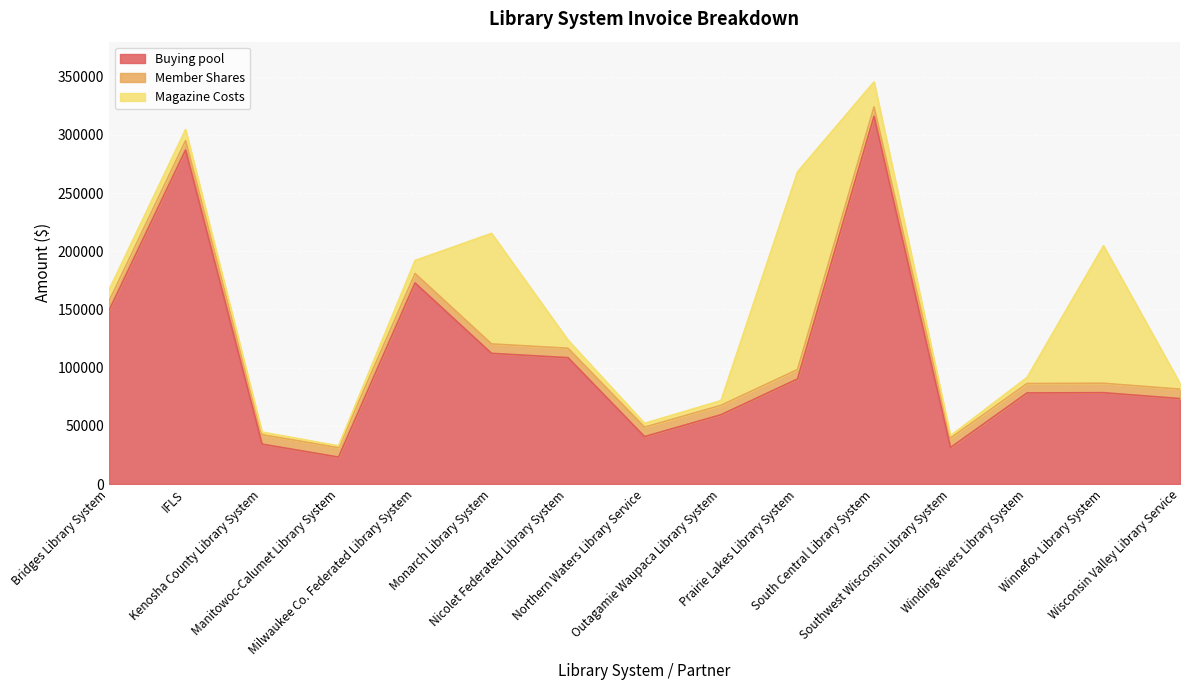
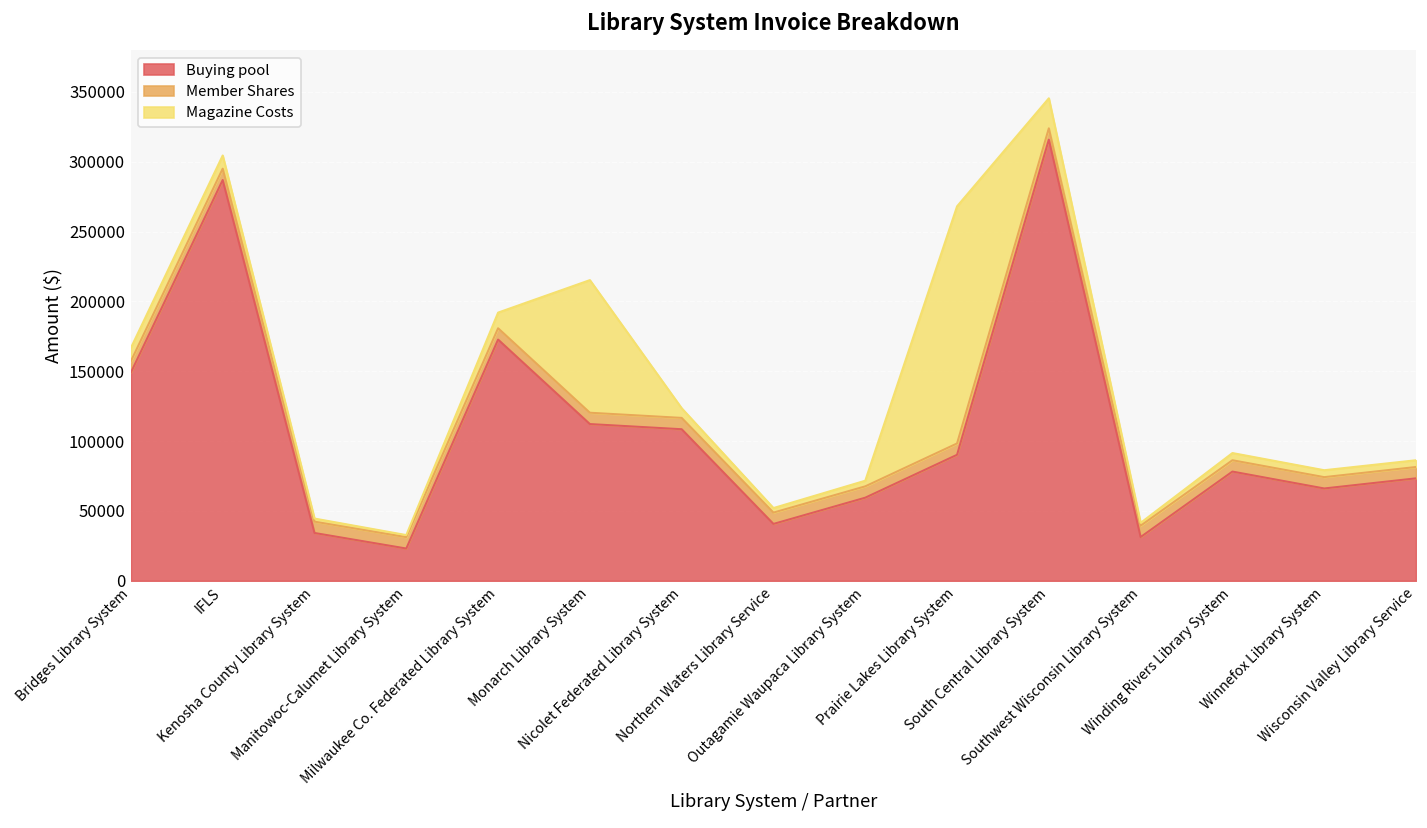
  {
    "Buying pool": {
      "Bridges Library System": 149000,
      "IFLS": 287000,
      "Kenosha County Library System": 34000,
      "Manitowoc-Calumet Library System": 23000,
      "Milwaukee Co. Federated Library System": 173000,
      "Monarch Library System": 112000,
      "Nicolet Federated Library System": 109000,
      "Northern Waters Library Service": 41000,
      "Outagamie Waupaca Library System": 60000,
      "Prairie Lakes Library System": 90000,
      "South Central Library System": 316000,
      "Southwest Wisconsin Library System": 31000,
      "Winding Rivers Library System": 78000,
-     "Winnefox Library System": 78000,
+     "Winnefox Library System": 66000,
      "Wisconsin Valley Library Service": 73000
    },
    "Member Shares": {
      "Bridges Library System": 8000,
      "IFLS": 8000,
      "Kenosha County Library System": 8000,
      "Milwaukee Co. Federated Library System": 8000,
      "Monarch Library System": 8000,
      "Nicolet Federated Library System": 8000,
      "Northern Waters Library Service": 8000,
      "Outagamie Waupaca Library System": 8000,
      "Prairie Lakes Library System": 8000,
      "South Central Library System": 8000,
      "Winding Rivers Library System": 8000,
      "Winnefox Library System": 8000,
      "Wisconsin Valley Library Service": 8000
    },
    "Magazine Costs": {
      "Bridges Library System": 10000,
      "IFLS": 9000,
      "Kenosha County Library System": 2000,
      "Milwaukee Co. Federated Library System": 11000,
      "Monarch Library System": 95000,
      "Nicolet Federated Library System": 7000,
      "Northern Waters Library Service": 3000,
      "Outagamie Waupaca Library System": 4000,
      "Prairie Lakes Library System": 170000,
      "South Central Library System": 21000,
      "Winding Rivers Library System": 5000,
-     "Winnefox Library System": 118000,
+     "Winnefox Library System": 5000,
      "Wisconsin Valley Library Service": 5000
    }
  }
